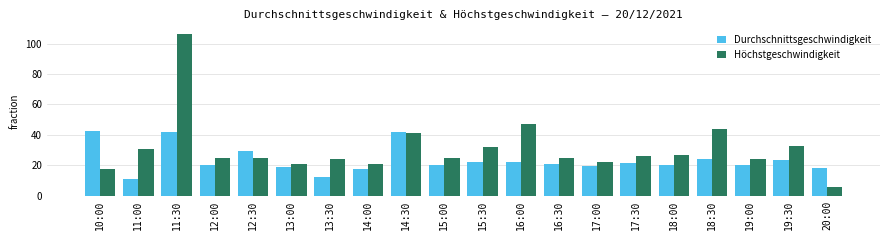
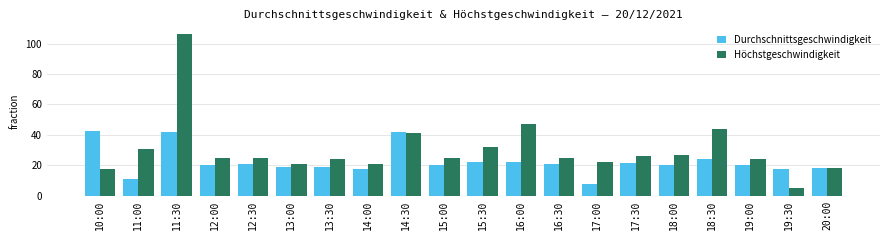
  {
    "Durchschnittsgeschwindigkeit": {
      "10:00": 42,
      "11:00": 11,
      "11:30": 42,
      "12:00": 20,
-     "12:30": 29,
+     "12:30": 21,
      "13:00": 19,
-     "13:30": 12,
+     "13:30": 19,
      "14:00": 18,
      "14:30": 42,
      "15:00": 20,
      "15:30": 22,
      "16:00": 22,
      "16:30": 21,
-     "17:00": 20,
+     "17:00": 8,
      "17:30": 21,
      "18:00": 20,
      "18:30": 24,
      "19:00": 20,
-     "19:30": 23,
+     "19:30": 18,
      "20:00": 18
    },
    "Höchstgeschwindigkeit": {
      "10:00": 17,
      "11:00": 30,
      "11:30": 106,
      "12:00": 25,
      "12:30": 25,
      "13:00": 21,
      "13:30": 24,
      "14:00": 21,
      "14:30": 41,
      "15:00": 25,
      "15:30": 32,
      "16:00": 47,
      "16:30": 25,
      "17:00": 22,
      "17:30": 26,
      "18:00": 27,
      "18:30": 44,
      "19:00": 24,
-     "19:30": 33,
-     "20:00": 6
+     "19:30": 5,
+     "20:00": 18
    }
  }
